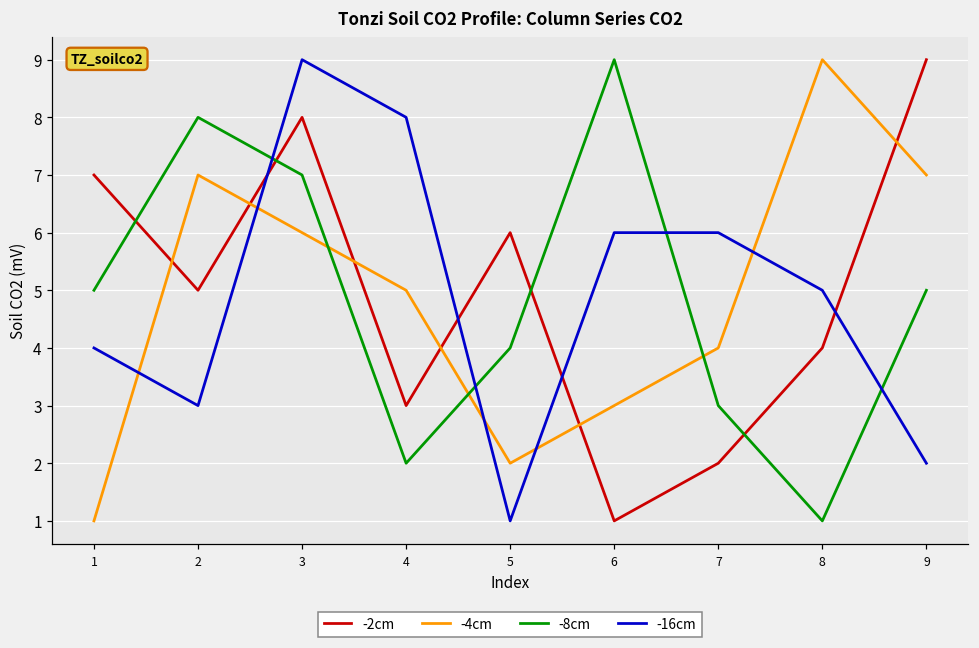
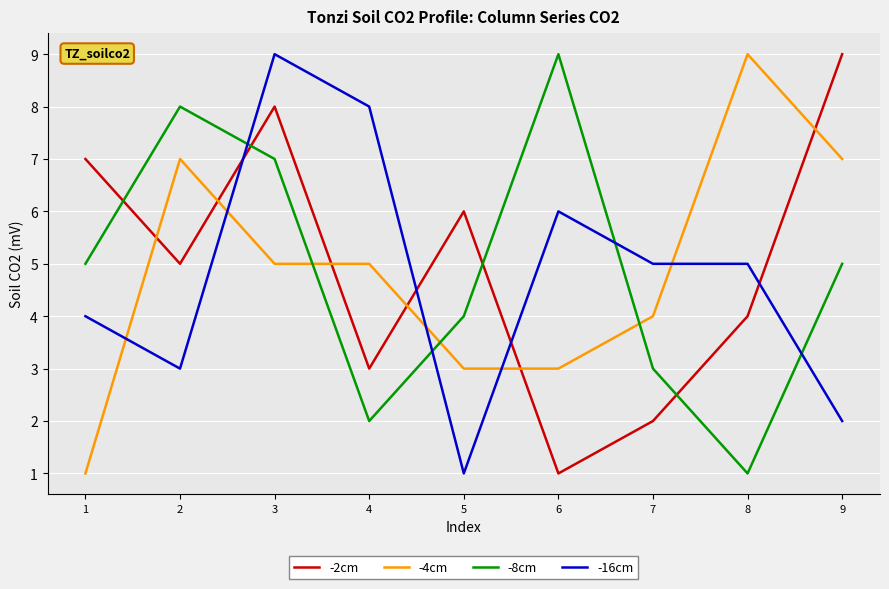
  {
    "-2cm": {
      "1": 7,
      "2": 5,
      "3": 8,
      "4": 3,
      "5": 6,
      "6": 1,
      "7": 2,
      "8": 4,
      "9": 9
    },
    "-4cm": {
      "1": 1,
      "2": 7,
-     "3": 6,
+     "3": 5,
      "4": 5,
-     "5": 2,
+     "5": 3,
      "6": 3,
      "7": 4,
      "8": 9,
      "9": 7
    },
    "-8cm": {
      "1": 5,
      "2": 8,
      "3": 7,
      "4": 2,
      "5": 4,
      "6": 9,
      "7": 3,
      "8": 1,
      "9": 5
    },
    "-16cm": {
      "1": 4,
      "2": 3,
      "3": 9,
      "4": 8,
      "5": 1,
      "6": 6,
-     "7": 6,
+     "7": 5,
      "8": 5,
      "9": 2
    }
  }
